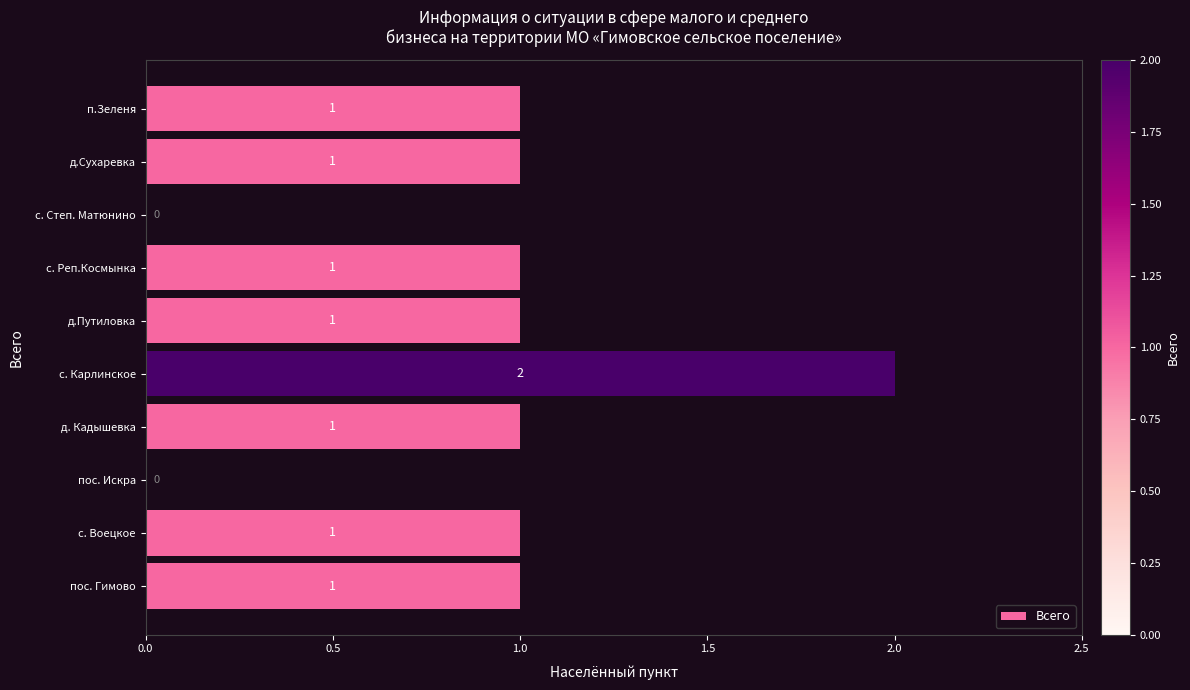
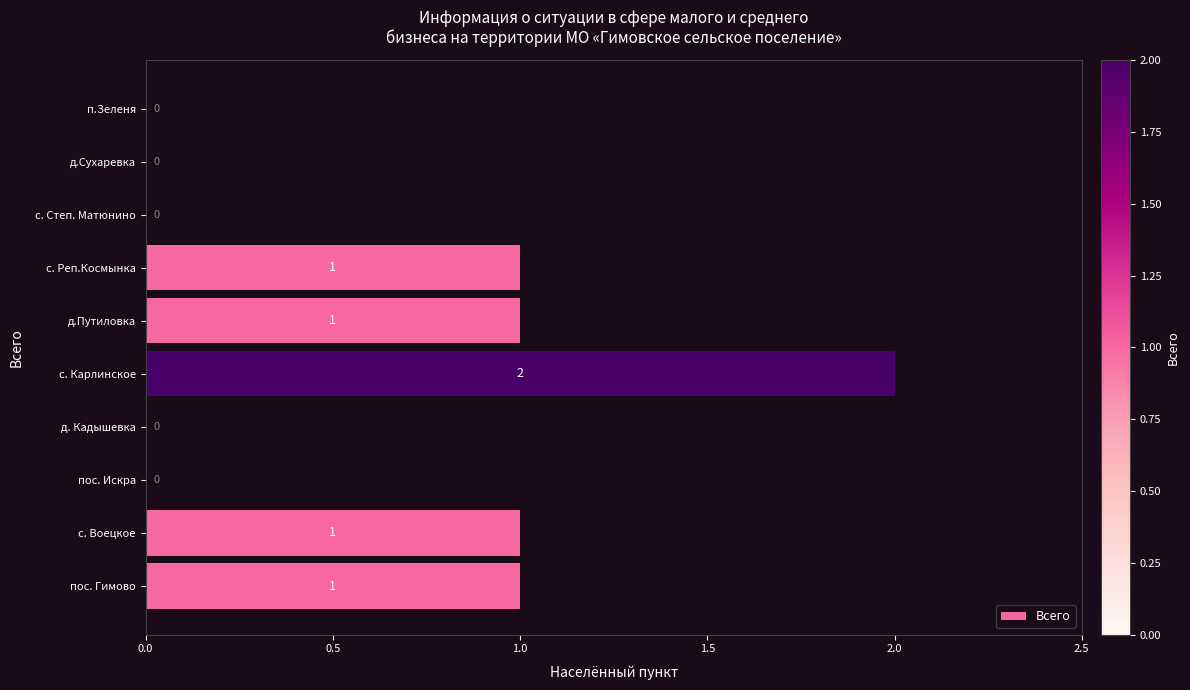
  {
-   "п.Зеленя": 1,
-   "д.Сухаревка": 1,
+   "п.Зеленя": 0,
+   "д.Сухаревка": 0,
    "с. Степ. Матюнино": 0,
    "с. Реп.Космынка": 1,
    "д.Путиловка": 1,
    "с. Карлинское": 2,
-   "д. Кадышевка": 1,
+   "д. Кадышевка": 0,
    "пос. Искра": 0,
    "с. Воецкое": 1,
    "пос. Гимово": 1
  }
